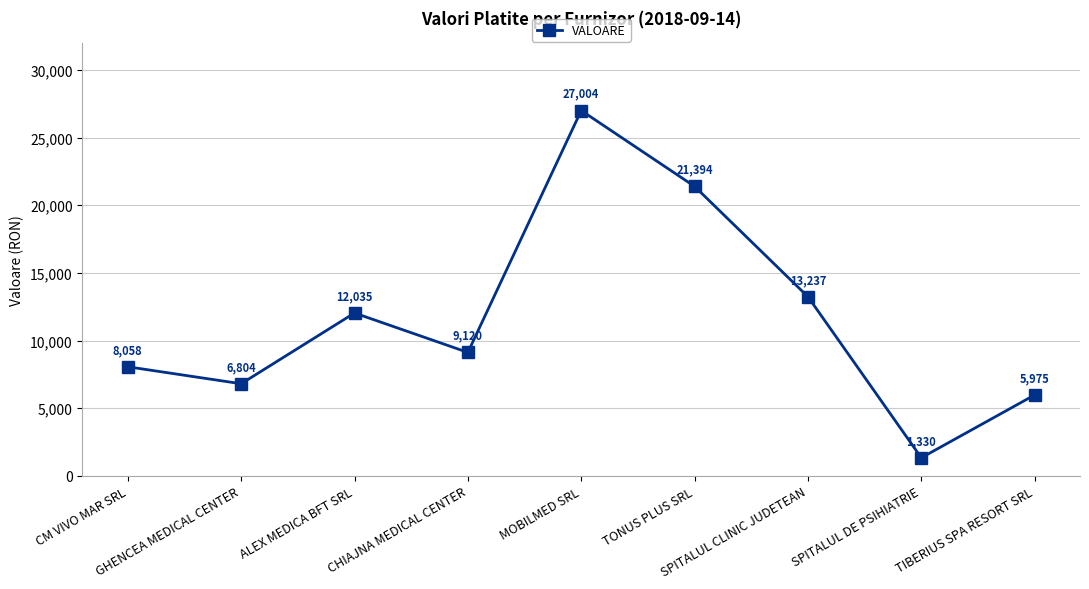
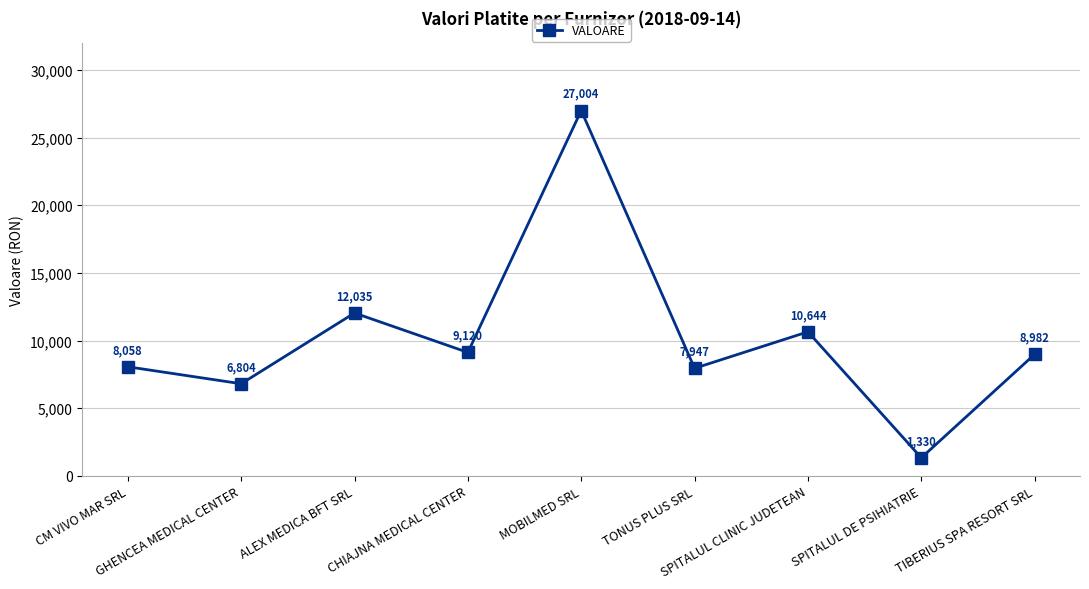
  {
    "CM VIVO MAR SRL": "8,058",
    "GHENCEA MEDICAL CENTER": "6,804",
    "ALEX MEDICA BFT SRL": "12,035",
    "CHIAJNA MEDICAL CENTER": "9,120",
    "MOBILMED SRL": "27,004",
-   "TONUS PLUS SRL": "21,394",
-   "SPITALUL CLINIC JUDETEAN": "13,237",
+   "TONUS PLUS SRL": "7,947",
+   "SPITALUL CLINIC JUDETEAN": "10,644",
    "SPITALUL DE PSIHIATRIE": "1,330",
-   "TIBERIUS SPA RESORT SRL": "5,975"
+   "TIBERIUS SPA RESORT SRL": "8,982"
  }
